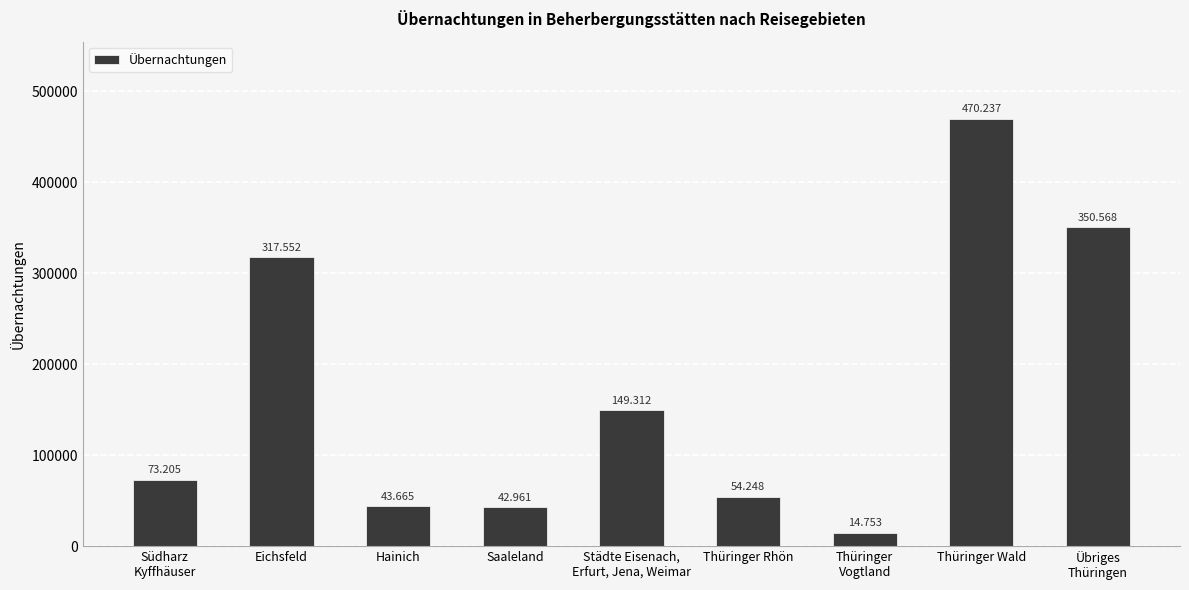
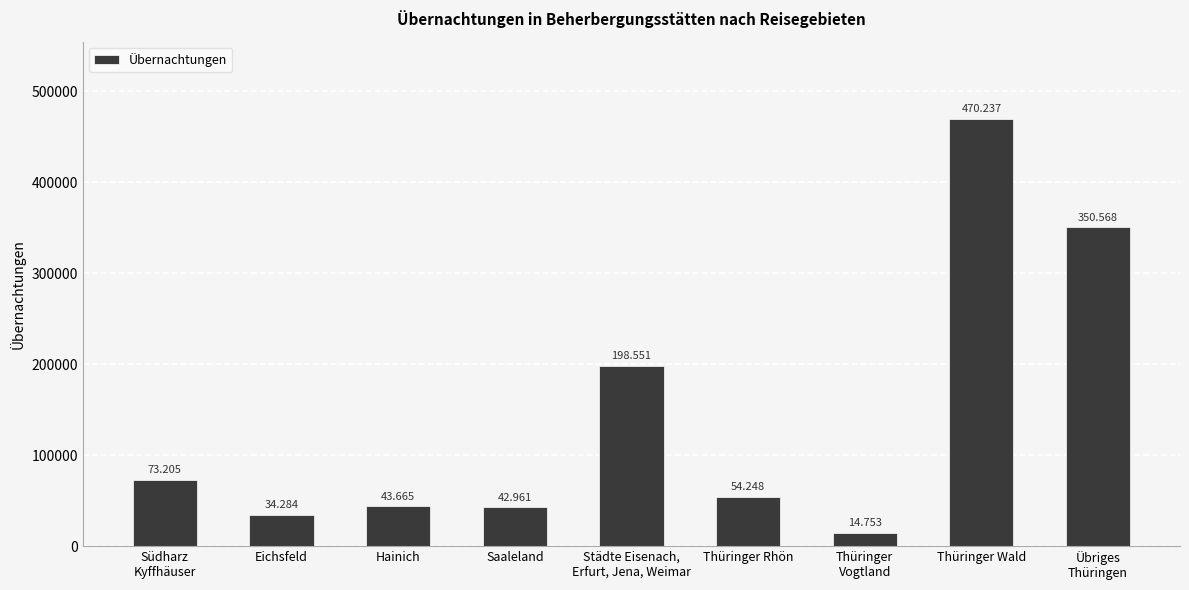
  {
-   "Eichsfeld": 317.552,
-   "Städte Eisenach, Erfurt, Jena, Weimar": 149.312
+   "Eichsfeld": 34.284,
+   "Städte Eisenach, Erfurt, Jena, Weimar": 198.551
  }
